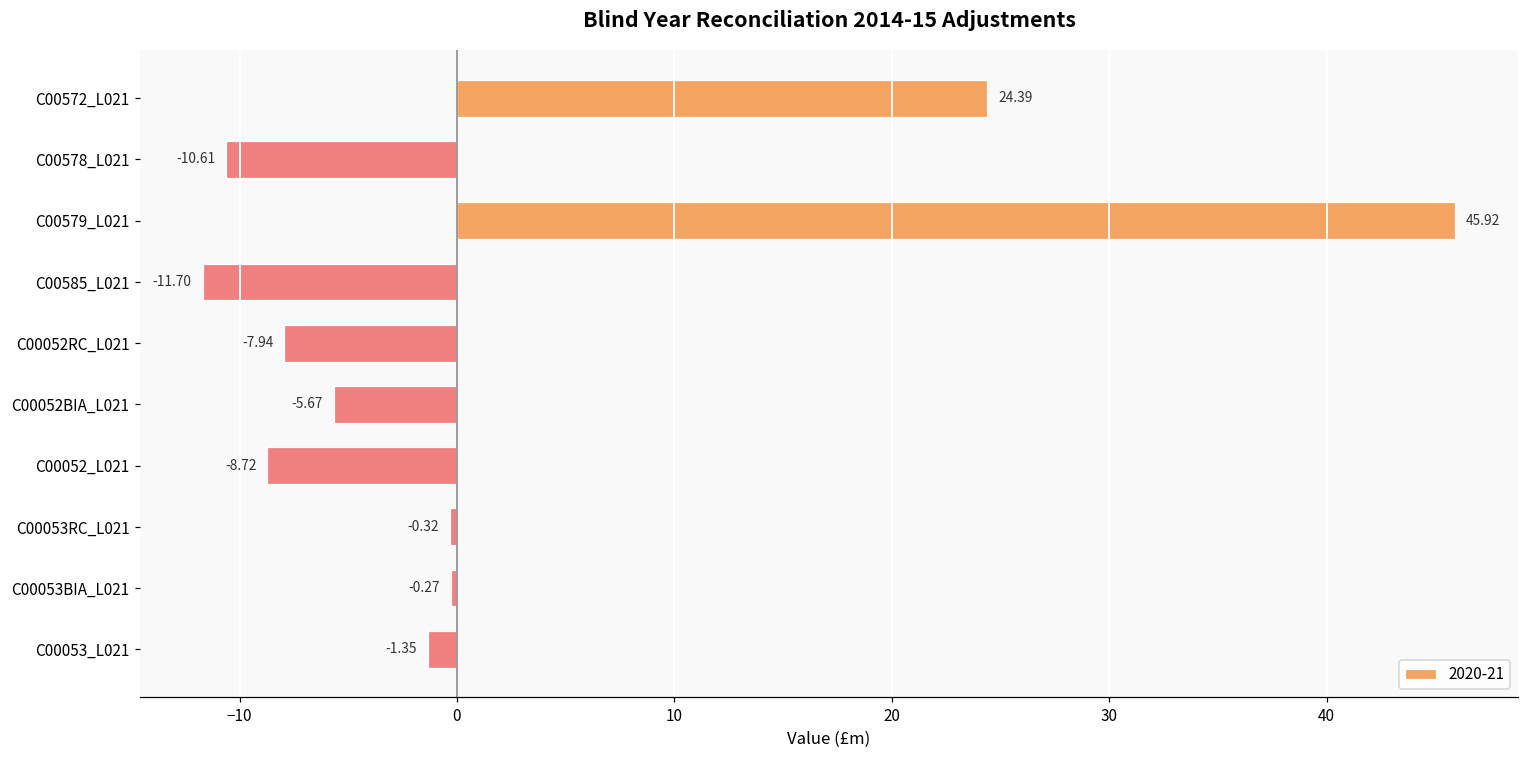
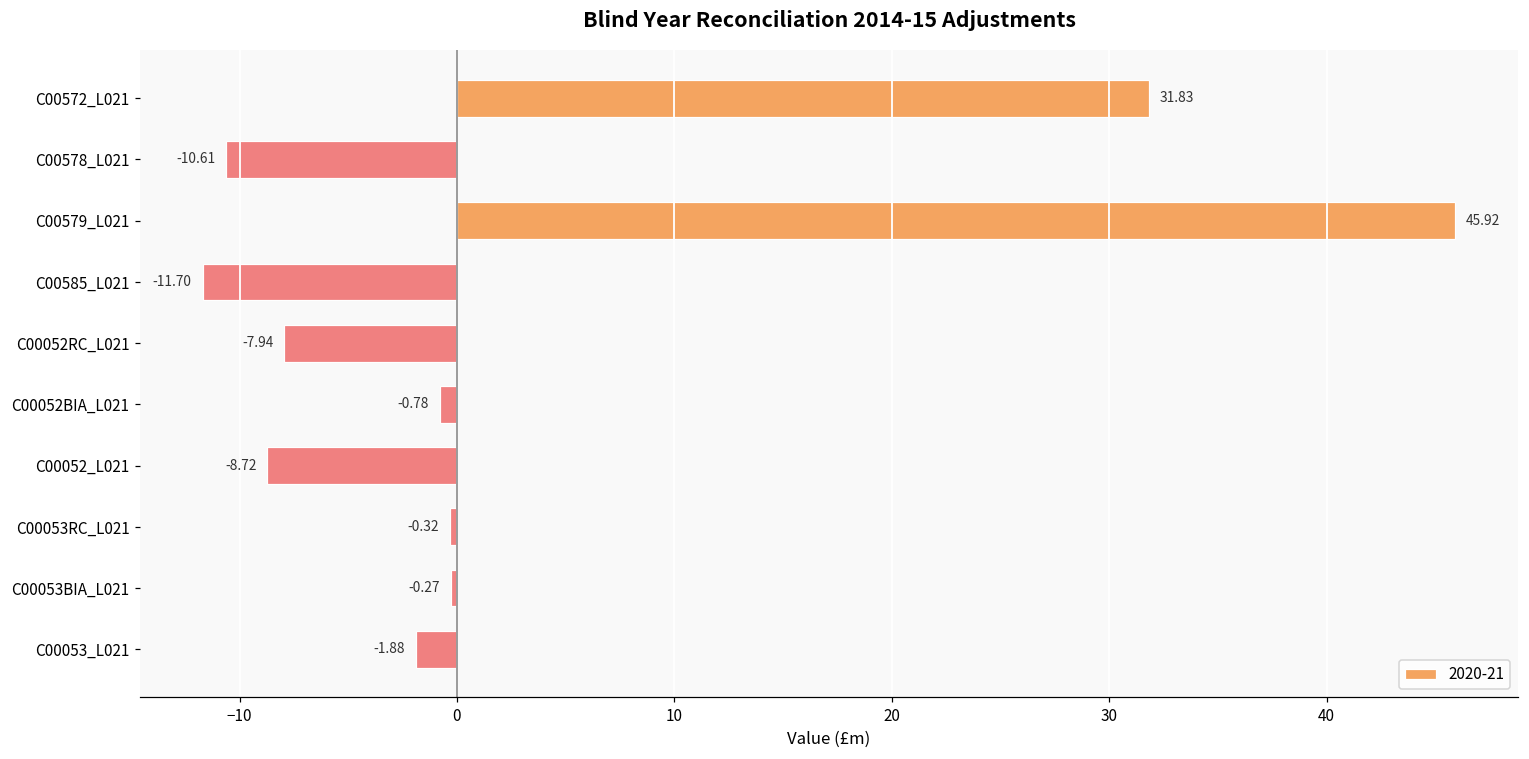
  {
-   "C00572_L021": 24.39,
+   "C00572_L021": 31.83,
    "C00578_L021": -10.61,
    "C00579_L021": 45.92,
    "C00585_L021": -11.70,
    "C00052RC_L021": -7.94,
-   "C00052BIA_L021": -5.67,
+   "C00052BIA_L021": -0.78,
    "C00052_L021": -8.72,
    "C00053RC_L021": -0.32,
    "C00053BIA_L021": -0.27,
-   "C00053_L021": -1.35
+   "C00053_L021": -1.88
  }
